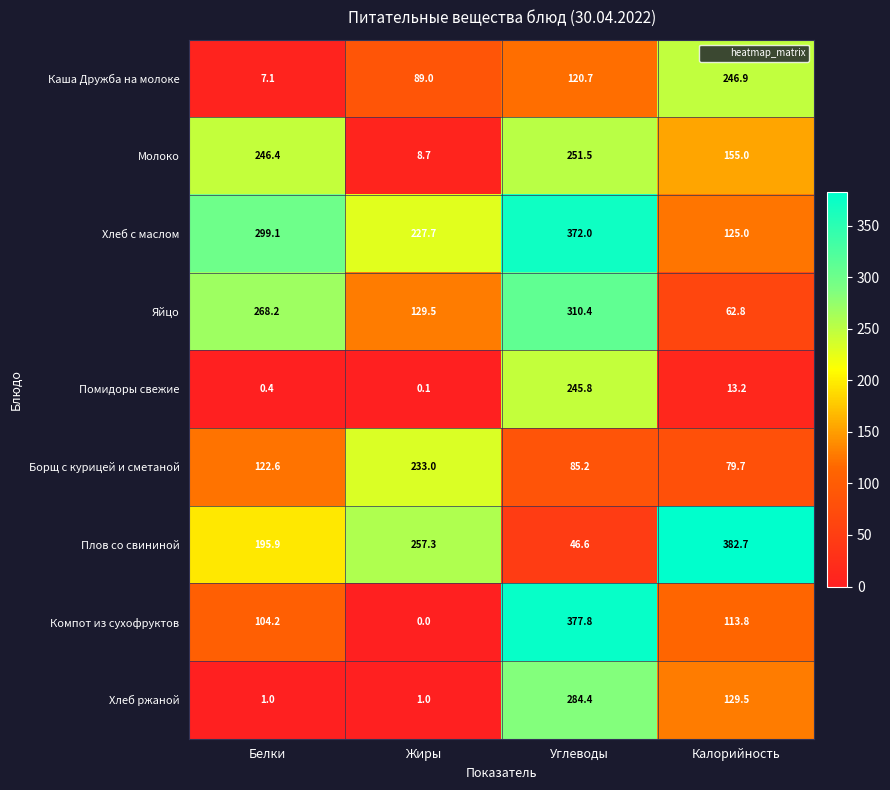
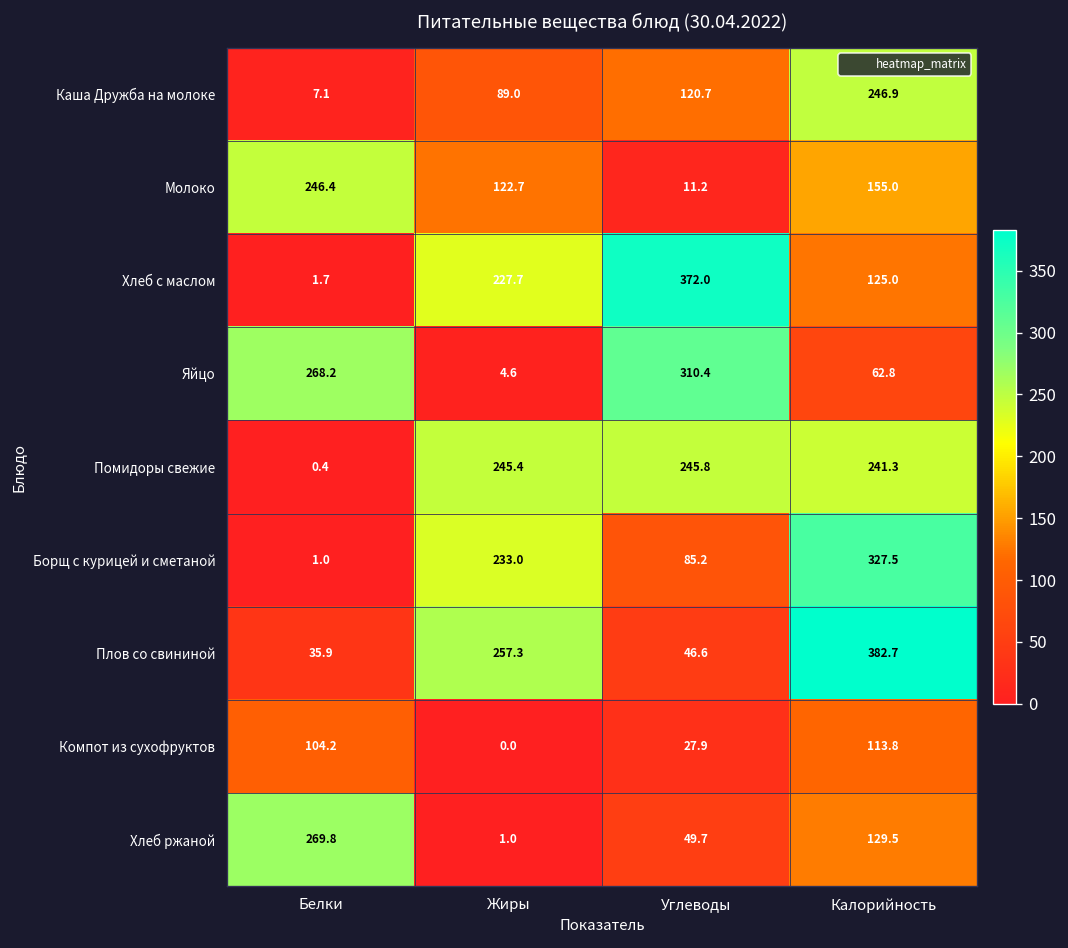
  {
    "Каша Дружба на молоке": {
      "Белки": 7.1,
      "Жиры": 89.0,
      "Углеводы": 120.7,
      "Калорийность": 246.9
    },
    "Молоко": {
      "Белки": 246.4,
-     "Жиры": 8.7,
-     "Углеводы": 251.5,
+     "Жиры": 122.7,
+     "Углеводы": 11.2,
      "Калорийность": 155.0
    },
    "Хлеб с маслом": {
-     "Белки": 299.1,
+     "Белки": 1.7,
      "Жиры": 227.7,
      "Углеводы": 372.0,
      "Калорийность": 125.0
    },
    "Яйцо": {
      "Белки": 268.2,
-     "Жиры": 129.5,
+     "Жиры": 4.6,
      "Углеводы": 310.4,
      "Калорийность": 62.8
    },
    "Помидоры свежие": {
      "Белки": 0.4,
-     "Жиры": 0.1,
+     "Жиры": 245.4,
      "Углеводы": 245.8,
-     "Калорийность": 13.2
+     "Калорийность": 241.3
    },
    "Борщ с курицей и сметаной": {
-     "Белки": 122.6,
+     "Белки": 1.0,
      "Жиры": 233.0,
      "Углеводы": 85.2,
-     "Калорийность": 79.7
+     "Калорийность": 327.5
    },
    "Плов со свининой": {
-     "Белки": 195.9,
+     "Белки": 35.9,
      "Жиры": 257.3,
      "Углеводы": 46.6,
      "Калорийность": 382.7
    },
    "Компот из сухофруктов": {
      "Белки": 104.2,
      "Жиры": 0.0,
-     "Углеводы": 377.8,
+     "Углеводы": 27.9,
      "Калорийность": 113.8
    },
    "Хлеб ржаной": {
-     "Белки": 1.0,
+     "Белки": 269.8,
      "Жиры": 1.0,
-     "Углеводы": 284.4,
+     "Углеводы": 49.7,
      "Калорийность": 129.5
    }
  }
